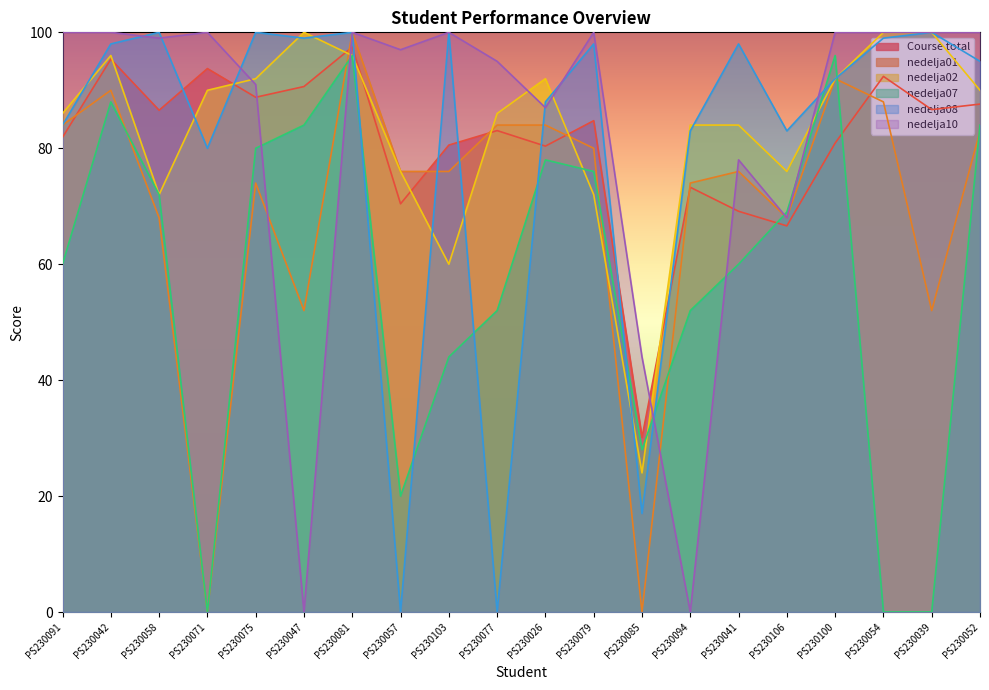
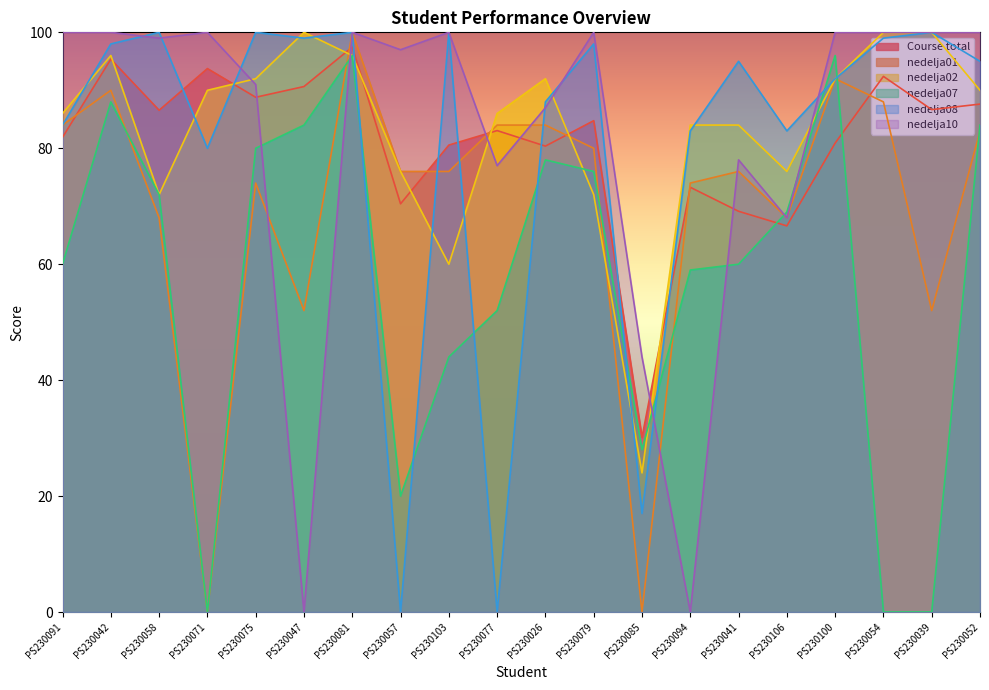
  {
    "nedelja02": {
      "PS230091": 86,
      "PS230042": 96,
      "PS230071": 90,
      "PS230075": 92,
      "PS230047": 100,
      "PS230103": 60,
      "PS230077": 86,
      "PS230026": 92,
      "PS230079": 72,
      "PS230085": 24,
      "PS230094": 84,
      "PS230041": 84,
      "PS230106": 76,
      "PS230052": 90
    },
    "nedelja07": {
      "PS230091": 60,
      "PS230042": 88,
      "PS230075": 80,
      "PS230047": 84,
      "PS230057": 20,
      "PS230103": 44,
      "PS230077": 52,
      "PS230026": 78,
      "PS230079": 76,
      "PS230085": 28,
-     "PS230094": 52,
+     "PS230094": 59,
      "PS230041": 60,
      "PS230106": 69,
      "PS230100": 96,
      "PS230052": 84
    },
    "nedelja08": {
      "PS230042": 98,
      "PS230058": 100,
      "PS230071": 80,
      "PS230075": 100,
      "PS230047": 99,
      "PS230026": 88,
      "PS230079": 98,
      "PS230085": 17,
      "PS230094": 83,
-     "PS230041": 98,
+     "PS230041": 95,
      "PS230106": 83,
      "PS230052": 95
    },
    "nedelja10": {
      "PS230091": 100,
      "PS230042": 100,
      "PS230058": 99,
      "PS230071": 100,
      "PS230075": 91,
      "PS230057": 97,
-     "PS230077": 95,
+     "PS230077": 77,
      "PS230026": 87,
      "PS230079": 100,
      "PS230085": 44,
      "PS230041": 78,
      "PS230100": 100,
      "PS230052": 100
    }
  }
